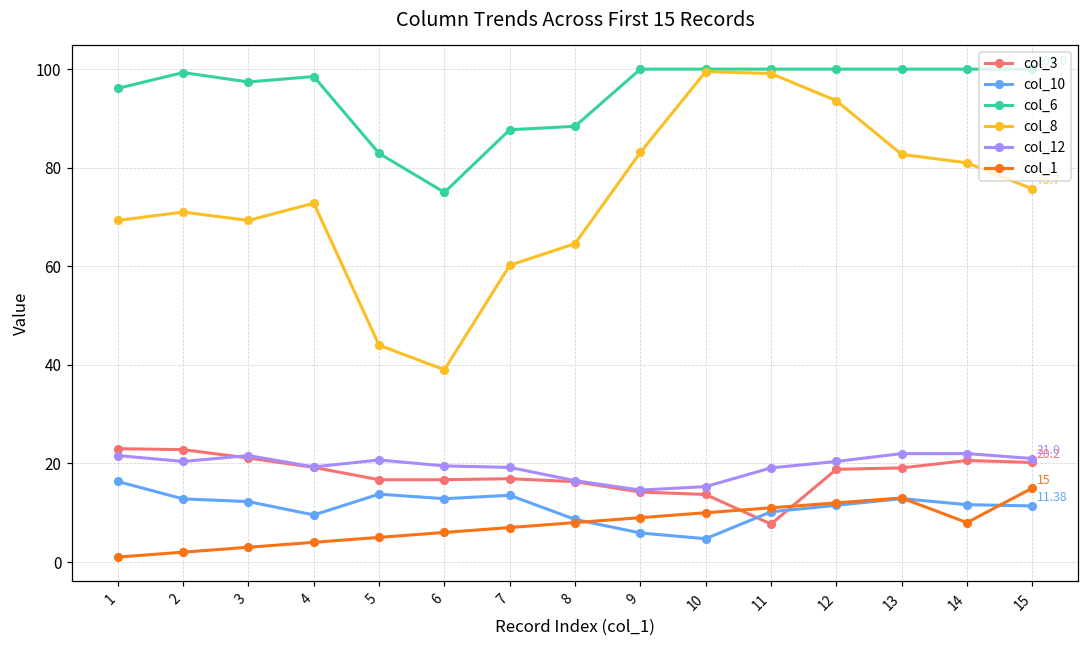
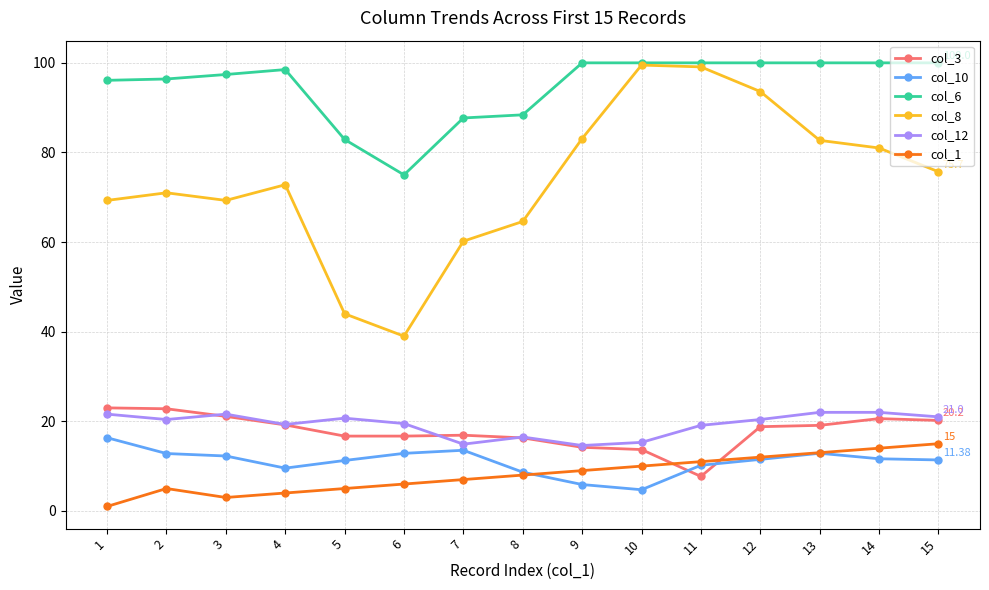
  {
    "col_3": {
      "1": 23,
      "2": 23,
      "5": 17,
      "6": 17,
      "7": 17,
      "10": 14,
      "11": 8,
      "12": 19,
      "13": 19,
      "14": 21
    },
    "col_10": {
      "1": 16,
      "2": 13,
      "3": 12,
      "4": 10,
-     "5": 14,
+     "5": 11,
      "6": 13,
      "7": 14,
      "8": 9,
      "9": 6,
      "10": 5,
      "11": 10,
      "14": 12
    },
    "col_6": {
      "1": 96,
-     "2": 99,
+     "2": 96,
      "3": 97,
      "4": 99,
      "5": 83,
      "6": 75,
      "7": 88,
      "8": 88,
      "9": 100,
      "11": 100,
      "12": 100,
      "13": 100,
      "14": 100
    },
    "col_8": {
      "1": 69,
      "2": 71,
      "3": 69,
      "4": 73,
      "5": 44,
      "6": 39,
      "7": 60,
      "8": 65,
      "9": 83,
      "11": 99,
      "12": 94,
      "13": 83,
      "14": 81
    },
    "col_12": {
      "1": 22,
      "2": 20,
      "5": 21,
      "6": 20,
-     "7": 19,
+     "7": 15,
      "10": 15,
      "11": 19,
      "12": 20,
      "13": 22,
      "14": 22
    },
    "col_1": {
      "1": 1,
-     "2": 2,
+     "2": 5,
      "3": 3,
      "4": 4,
      "5": 5,
      "6": 6,
      "7": 7,
      "8": 8,
      "9": 9,
      "10": 10,
      "11": 11,
-     "14": 8
+     "14": 14
    }
  }
